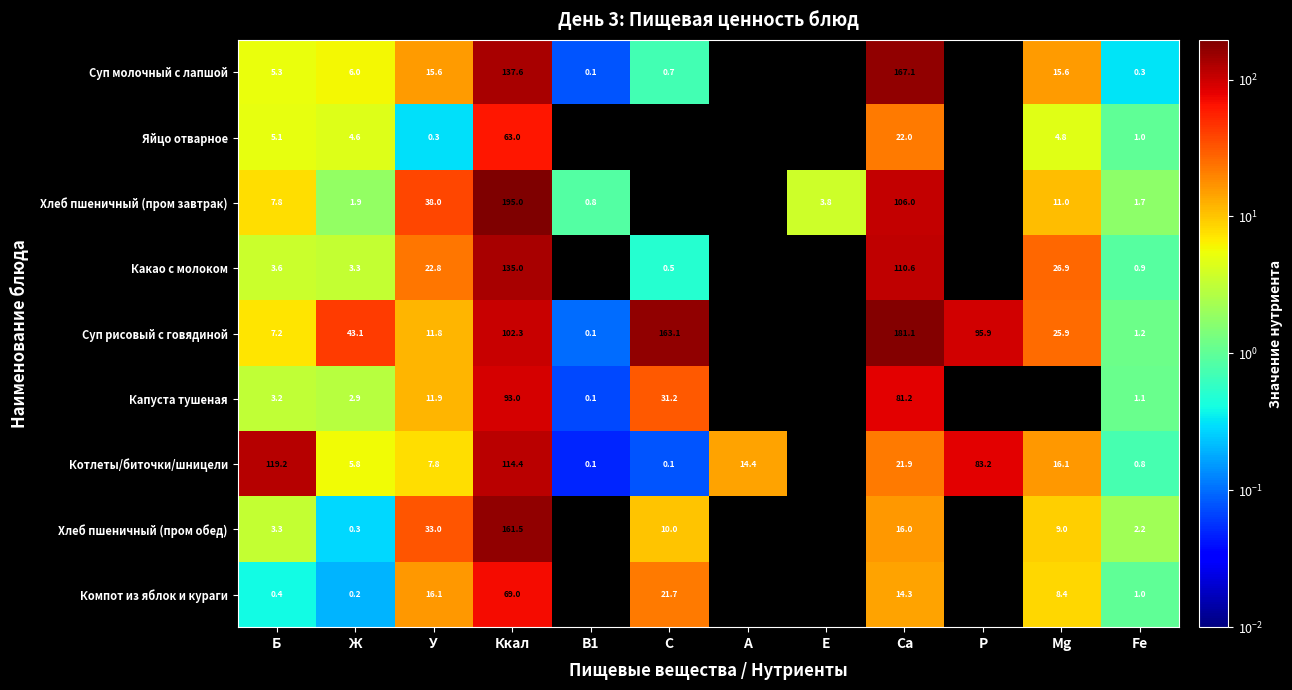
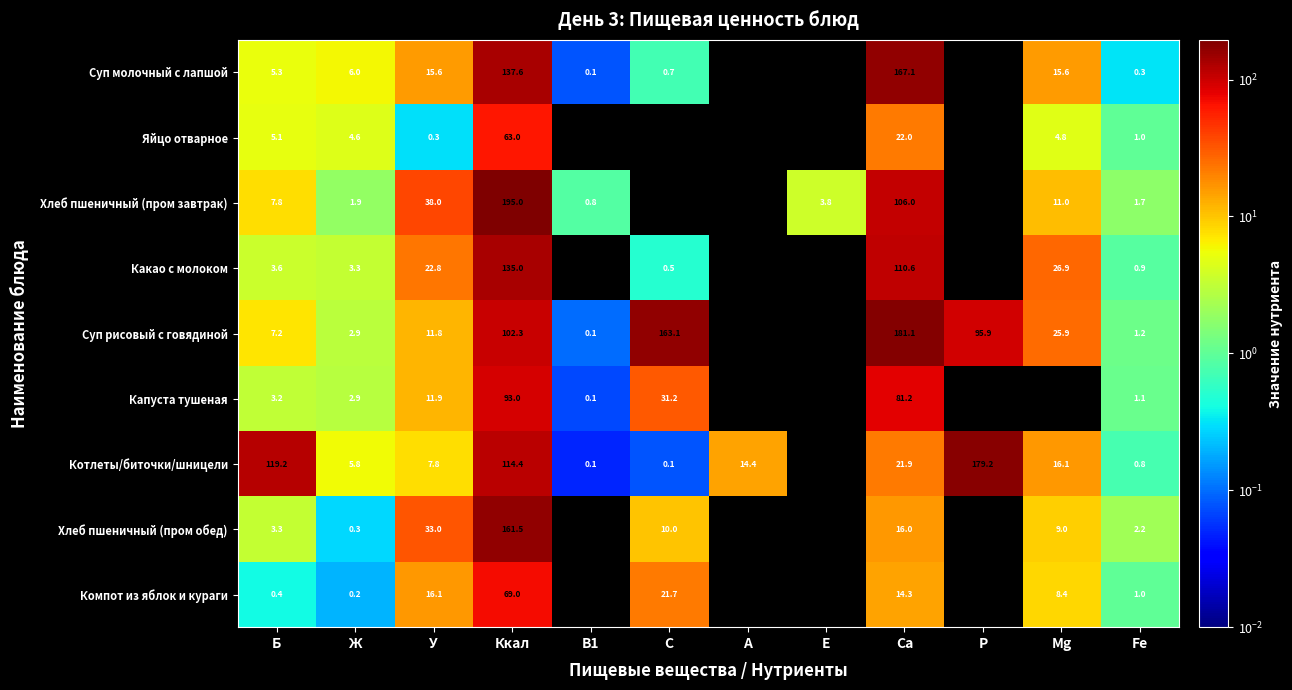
  {
    "Суп молочный с лапшой": {
      "Б": 5.3,
      "Ж": 6.0,
      "У": 15.6,
      "Ккал": 137.6,
      "В1": 0.1,
      "С": 0.7,
      "Ca": 167.1,
      "Mg": 15.6,
      "Fe": 0.3
    },
    "Яйцо отварное": {
      "Б": 5.1,
      "Ж": 4.6,
      "У": 0.3,
      "Ккал": 63.0,
      "Ca": 22.0,
      "Mg": 4.8,
      "Fe": 1.0
    },
    "Хлеб пшеничный (пром завтрак)": {
      "Б": 7.8,
      "Ж": 1.9,
      "У": 38.0,
      "Ккал": 195.0,
      "В1": 0.8,
      "Е": 3.8,
      "Ca": 106.0,
      "Mg": 11.0,
      "Fe": 1.7
    },
    "Какао с молоком": {
      "Б": 3.6,
      "Ж": 3.3,
      "У": 22.8,
      "Ккал": 135.0,
      "С": 0.5,
      "Ca": 110.6,
      "Mg": 26.9,
      "Fe": 0.9
    },
    "Суп рисовый с говядиной": {
      "Б": 7.2,
-     "Ж": 43.1,
+     "Ж": 2.9,
      "У": 11.8,
      "Ккал": 102.3,
      "В1": 0.1,
      "С": 163.1,
      "Ca": 181.1,
      "P": 95.9,
      "Mg": 25.9,
      "Fe": 1.2
    },
    "Капуста тушеная": {
      "Б": 3.2,
      "Ж": 2.9,
      "У": 11.9,
      "Ккал": 93.0,
      "В1": 0.1,
      "С": 31.2,
      "Ca": 81.2,
      "Fe": 1.1
    },
    "Котлеты/биточки/шницели": {
      "Б": 119.2,
      "Ж": 5.8,
      "У": 7.8,
      "Ккал": 114.4,
      "В1": 0.1,
      "С": 0.1,
      "А": 14.4,
      "Ca": 21.9,
-     "P": 83.2,
+     "P": 179.2,
      "Mg": 16.1,
      "Fe": 0.8
    },
    "Хлеб пшеничный (пром обед)": {
      "Б": 3.3,
      "Ж": 0.3,
      "У": 33.0,
      "Ккал": 161.5,
      "С": 10.0,
      "Ca": 16.0,
      "Mg": 9.0,
      "Fe": 2.2
    },
    "Компот из яблок и кураги": {
      "Б": 0.4,
      "Ж": 0.2,
      "У": 16.1,
      "Ккал": 69.0,
      "С": 21.7,
      "Ca": 14.3,
      "Mg": 8.4,
      "Fe": 1.0
    }
  }
